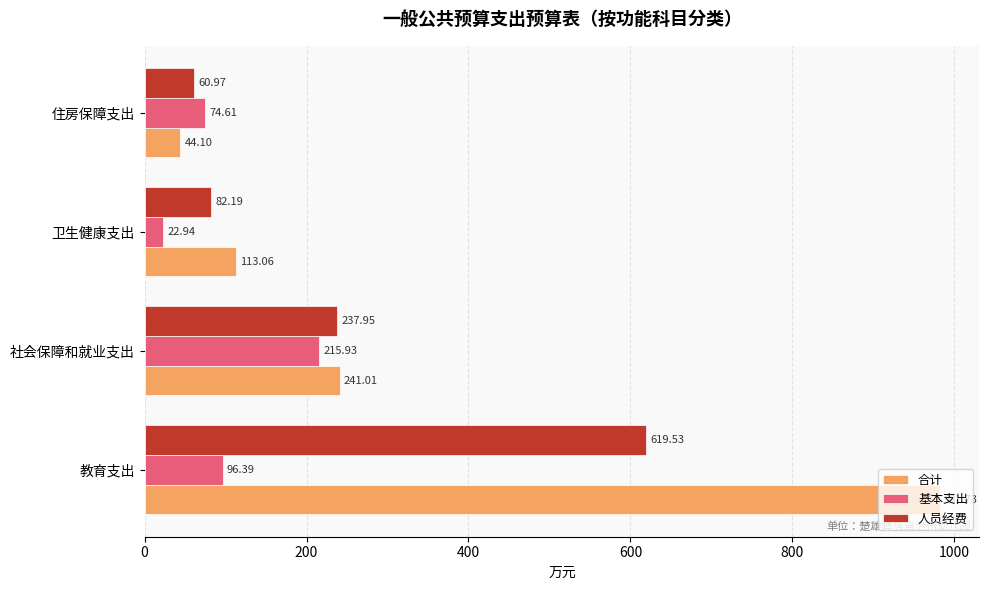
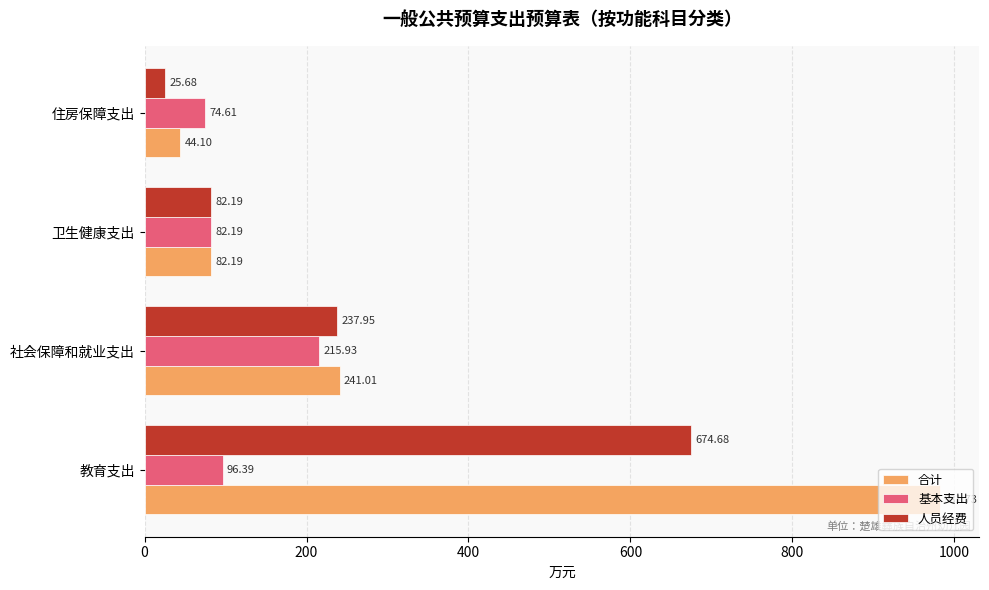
  {
    "合计": {
      "住房保障支出": 44.10,
-     "卫生健康支出": 113.06,
+     "卫生健康支出": 82.19,
      "社会保障和就业支出": 241.01
    },
    "基本支出": {
      "住房保障支出": 74.61,
-     "卫生健康支出": 22.94,
+     "卫生健康支出": 82.19,
      "社会保障和就业支出": 215.93,
      "教育支出": 96.39
    },
    "人员经费": {
-     "住房保障支出": 60.97,
+     "住房保障支出": 25.68,
      "卫生健康支出": 82.19,
      "社会保障和就业支出": 237.95,
-     "教育支出": 619.53
+     "教育支出": 674.68
    }
  }
